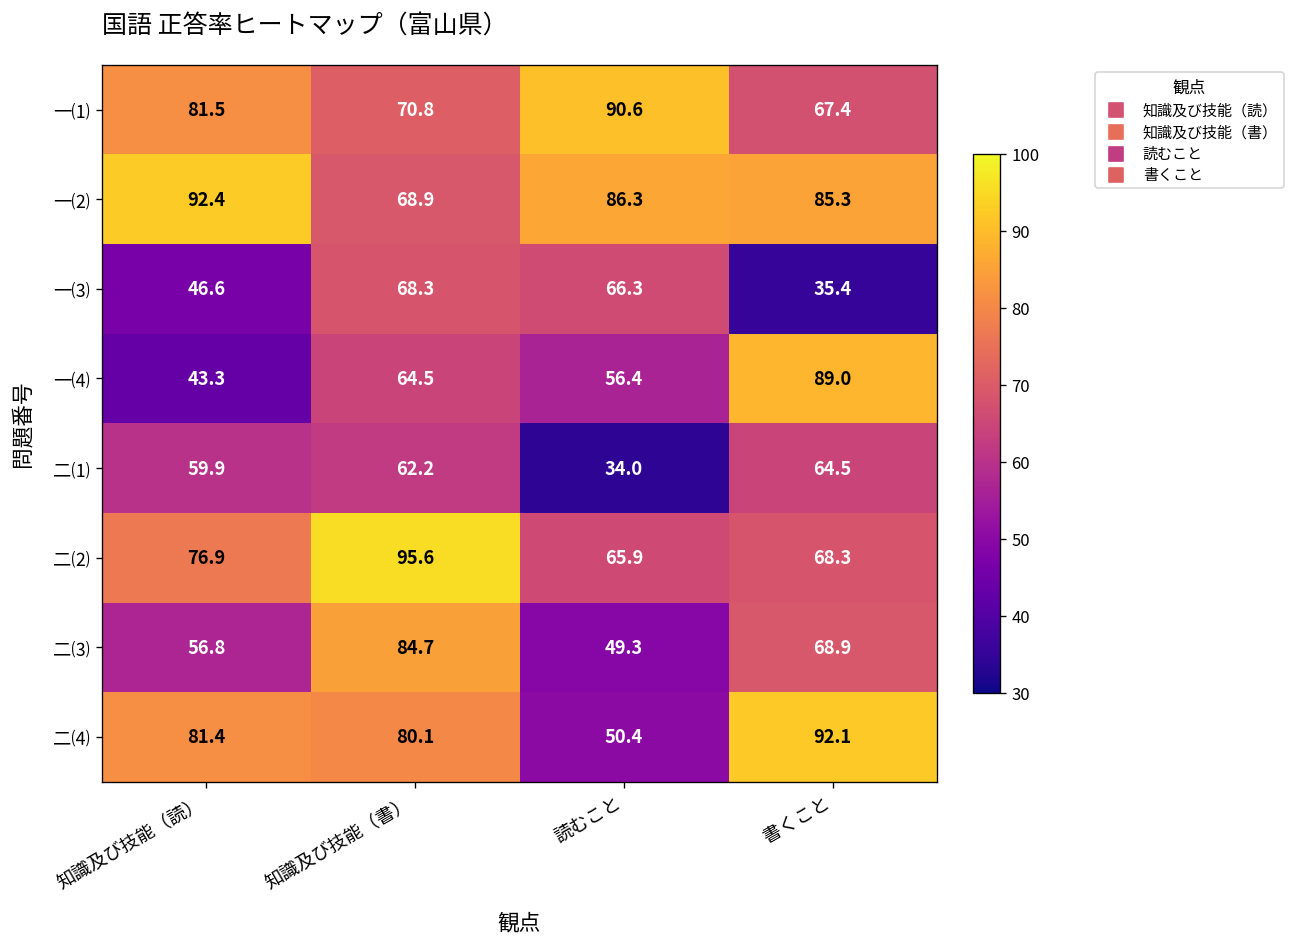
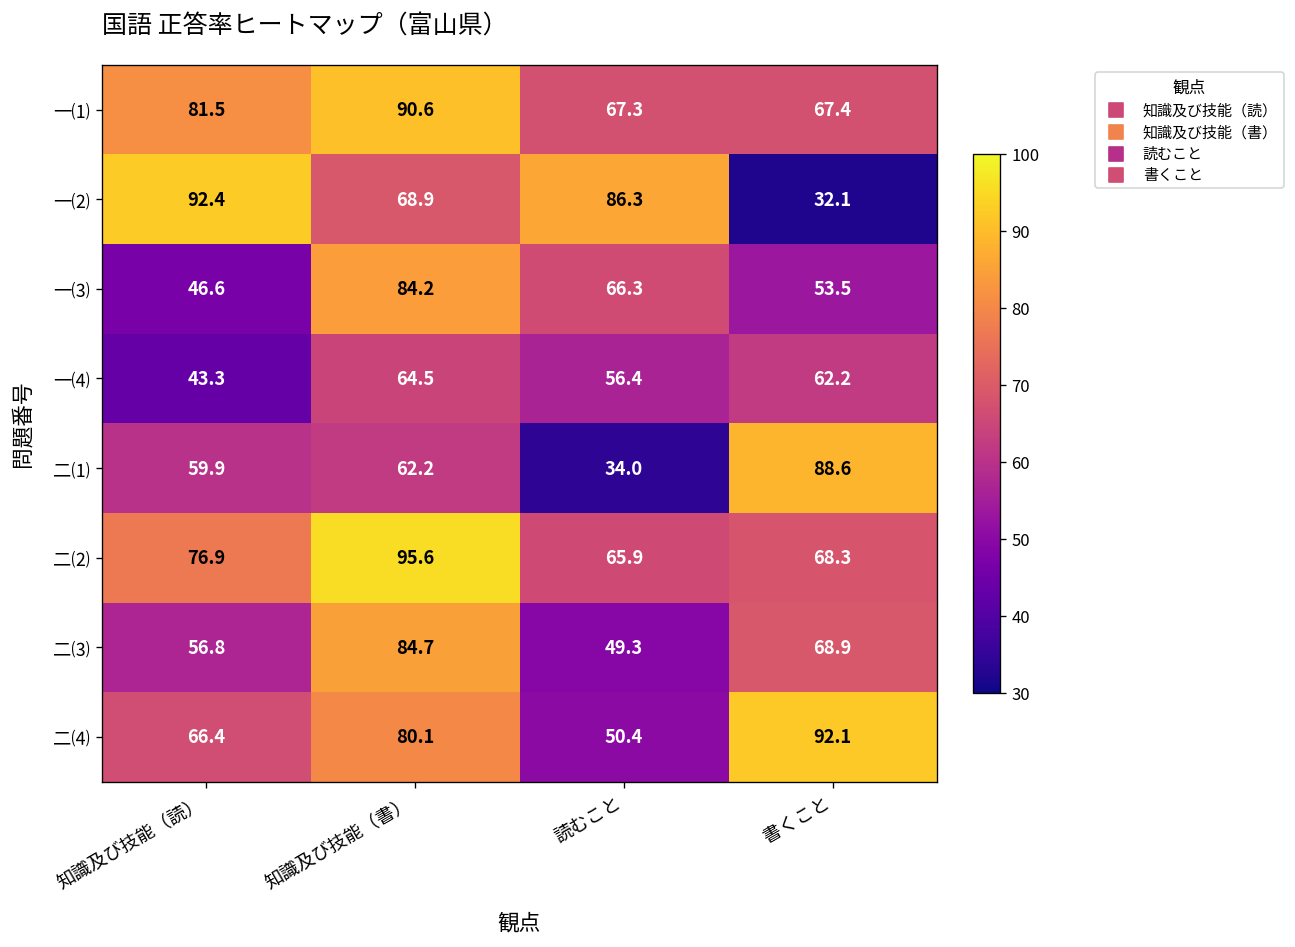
  {
    "一⑴": {
      "知識及び技能（読）": 81.5,
-     "知識及び技能（書）": 70.8,
-     "読むこと": 90.6,
+     "知識及び技能（書）": 90.6,
+     "読むこと": 67.3,
      "書くこと": 67.4
    },
    "一⑵": {
      "知識及び技能（読）": 92.4,
      "知識及び技能（書）": 68.9,
      "読むこと": 86.3,
-     "書くこと": 85.3
+     "書くこと": 32.1
    },
    "一⑶": {
      "知識及び技能（読）": 46.6,
-     "知識及び技能（書）": 68.3,
+     "知識及び技能（書）": 84.2,
      "読むこと": 66.3,
-     "書くこと": 35.4
+     "書くこと": 53.5
    },
    "一⑷": {
      "知識及び技能（読）": 43.3,
      "知識及び技能（書）": 64.5,
      "読むこと": 56.4,
-     "書くこと": 89.0
+     "書くこと": 62.2
    },
    "二⑴": {
      "知識及び技能（読）": 59.9,
      "知識及び技能（書）": 62.2,
      "読むこと": 34.0,
-     "書くこと": 64.5
+     "書くこと": 88.6
    },
    "二⑵": {
      "知識及び技能（読）": 76.9,
      "知識及び技能（書）": 95.6,
      "読むこと": 65.9,
      "書くこと": 68.3
    },
    "二⑶": {
      "知識及び技能（読）": 56.8,
      "知識及び技能（書）": 84.7,
      "読むこと": 49.3,
      "書くこと": 68.9
    },
    "二⑷": {
-     "知識及び技能（読）": 81.4,
+     "知識及び技能（読）": 66.4,
      "知識及び技能（書）": 80.1,
      "読むこと": 50.4,
      "書くこと": 92.1
    }
  }
